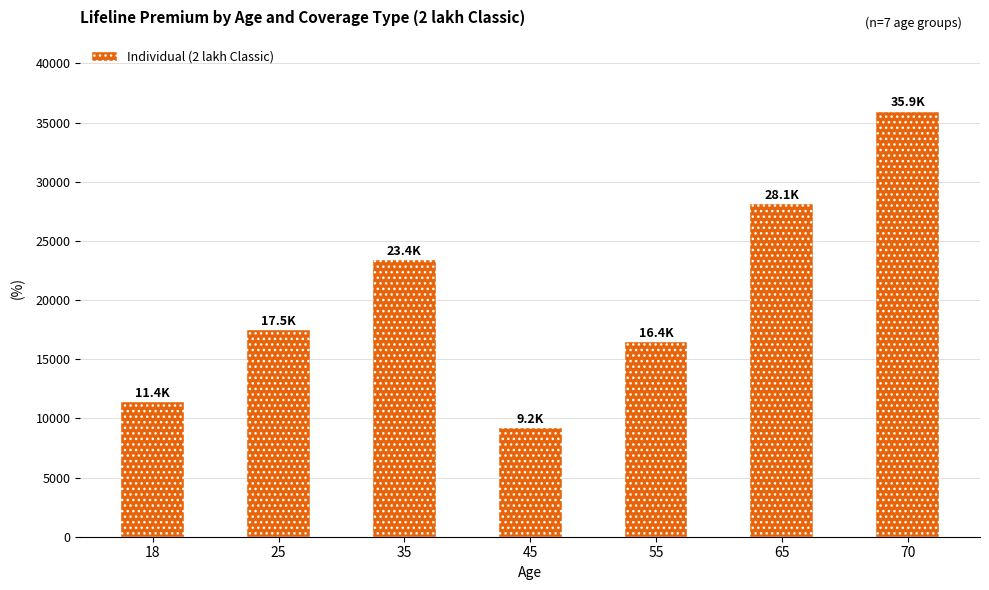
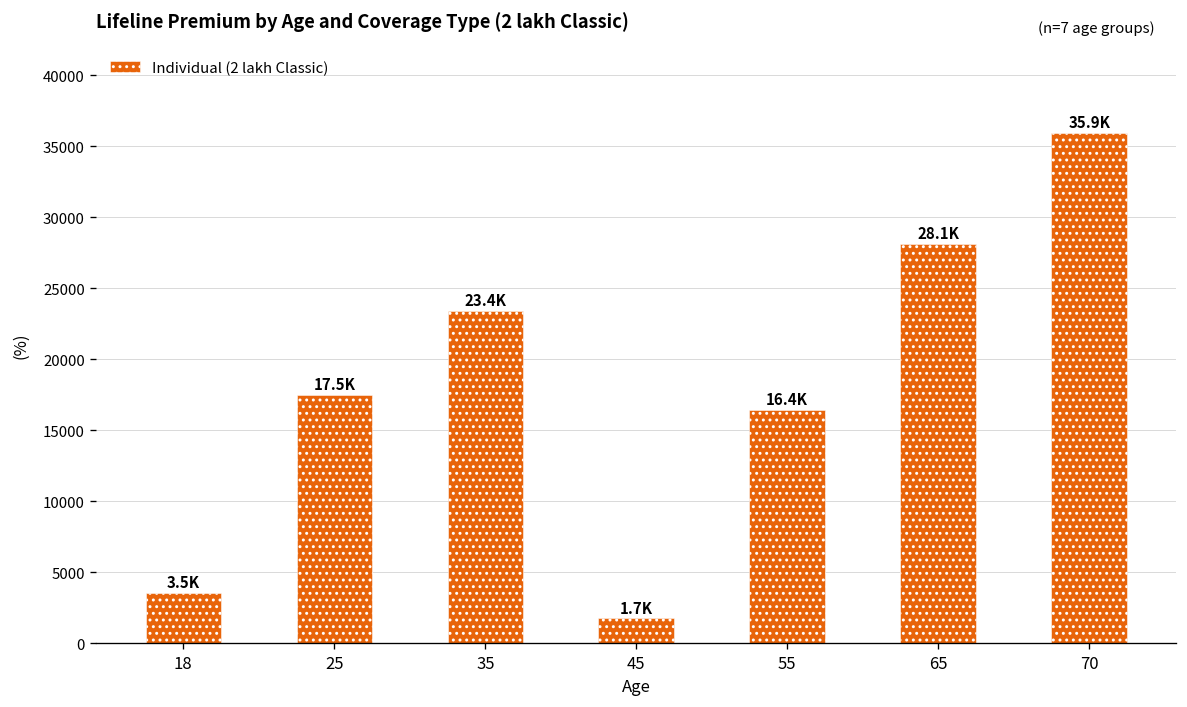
  {
-   "18": "11.4K",
+   "18": "3.5K",
    "25": "17.5K",
    "35": "23.4K",
-   "45": "9.2K",
+   "45": "1.7K",
    "55": "16.4K",
    "65": "28.1K",
    "70": "35.9K"
  }
